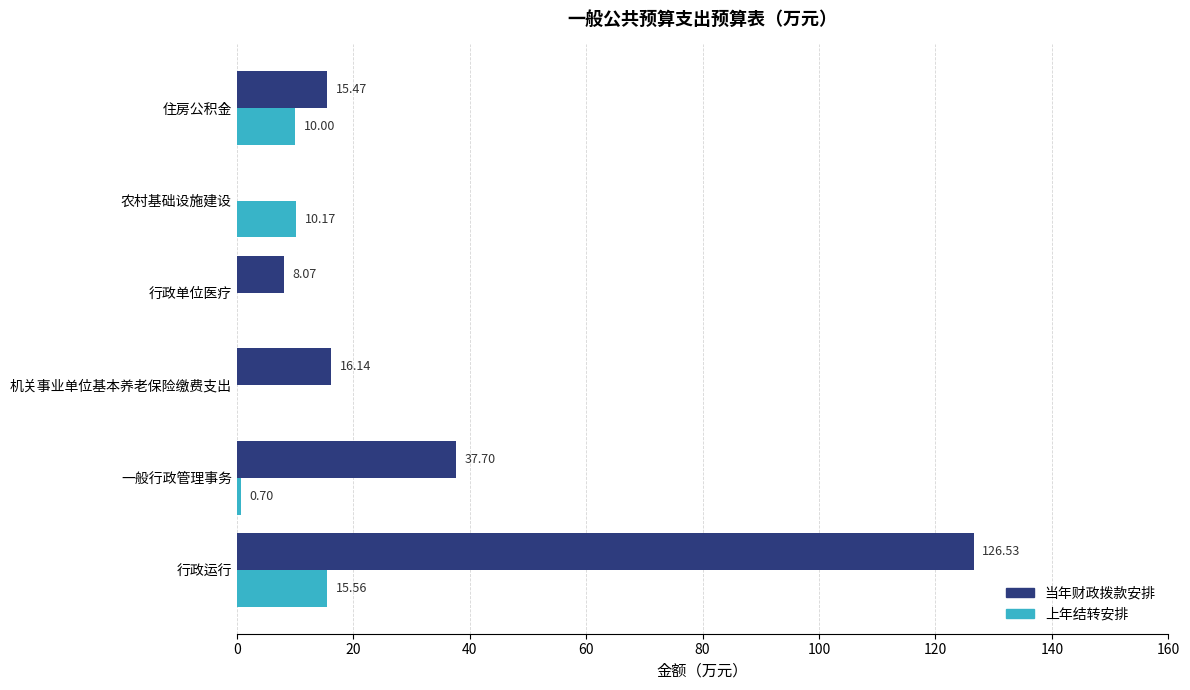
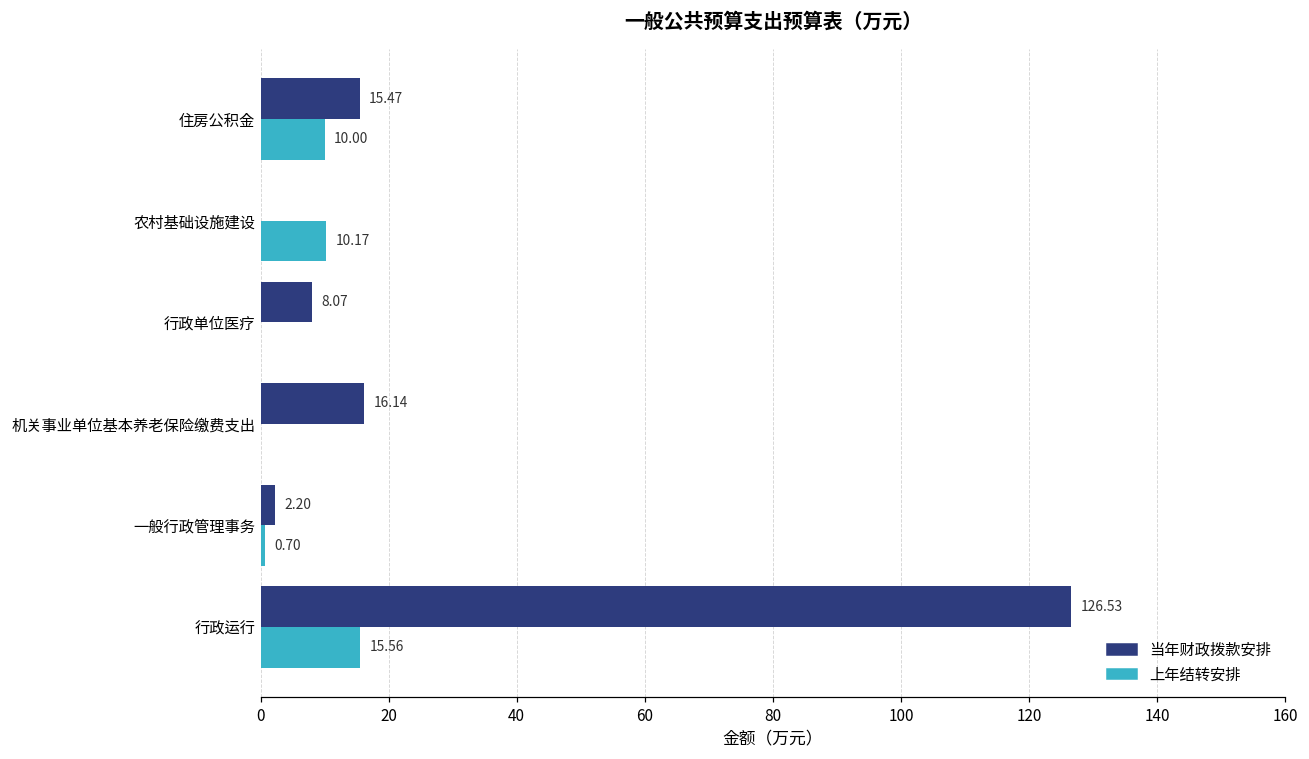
  {
    "当年财政拨款安排": {
      "住房公积金": 15.47,
      "行政单位医疗": 8.07,
      "机关事业单位基本养老保险缴费支出": 16.14,
-     "一般行政管理事务": 37.70,
+     "一般行政管理事务": 2.20,
      "行政运行": 126.53
    },
    "上年结转安排": {
      "住房公积金": 10.00,
      "农村基础设施建设": 10.17,
      "一般行政管理事务": 0.70,
      "行政运行": 15.56
    }
  }
